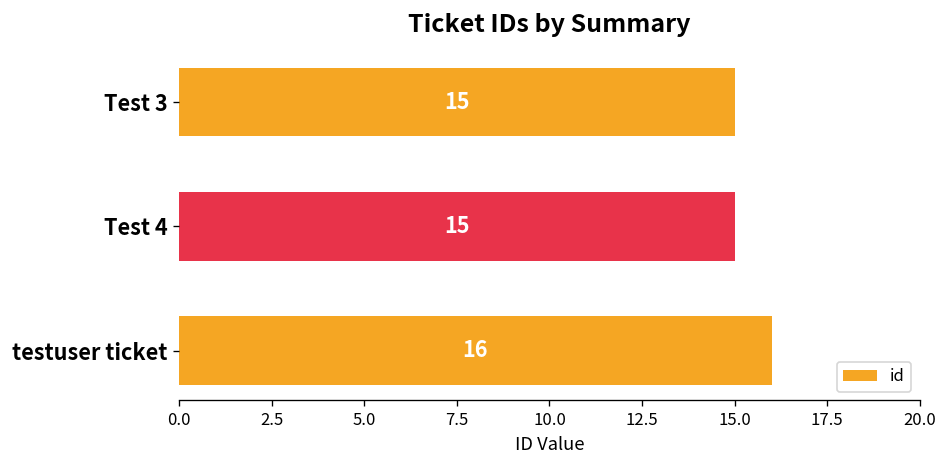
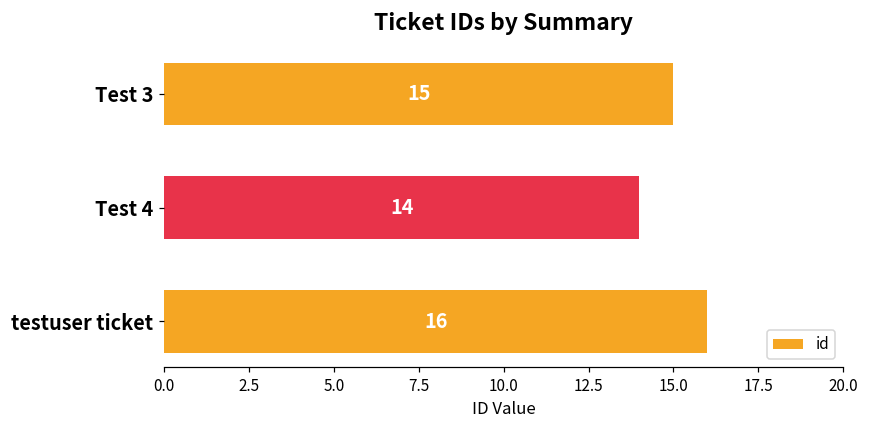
  {
    "Test 3": 15,
-   "Test 4": 15,
+   "Test 4": 14,
    "testuser ticket": 16
  }
